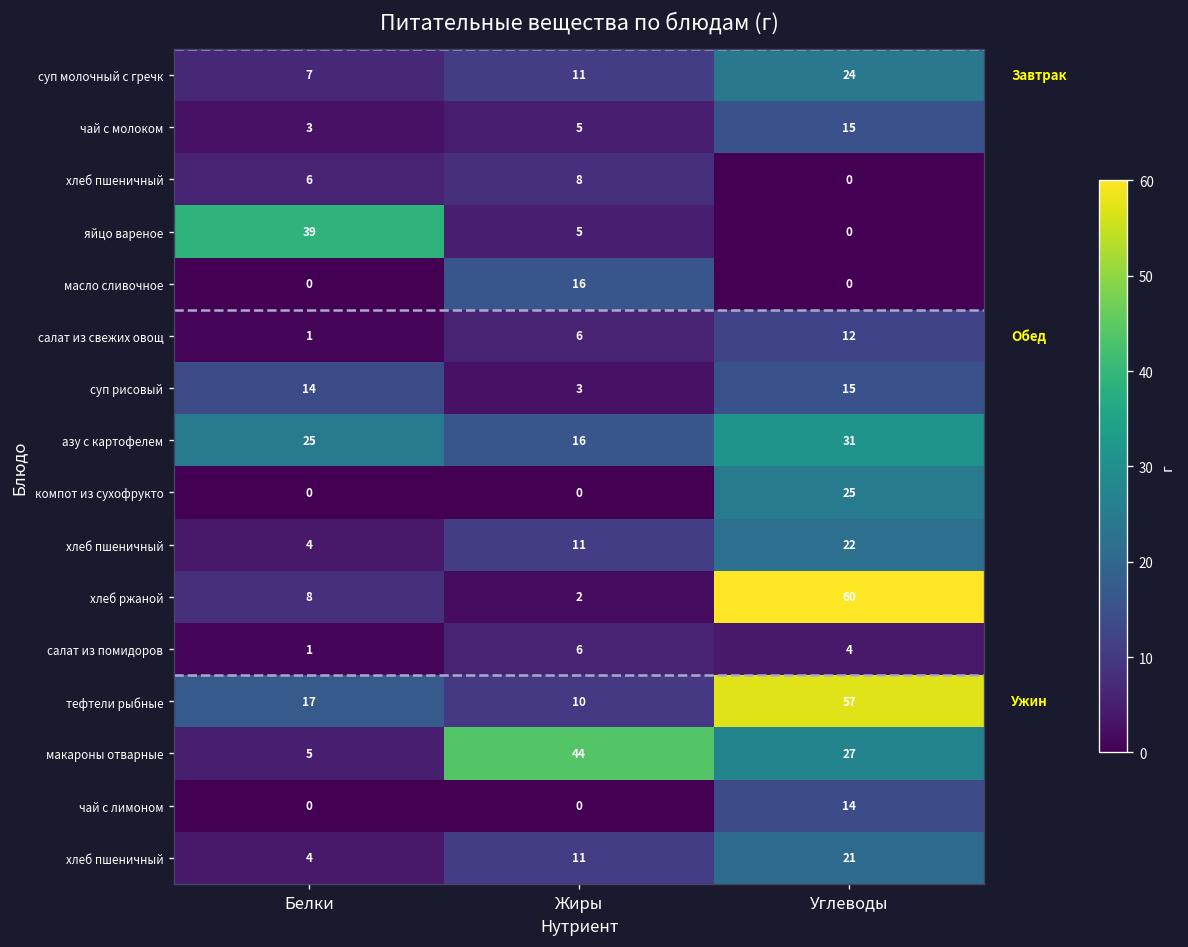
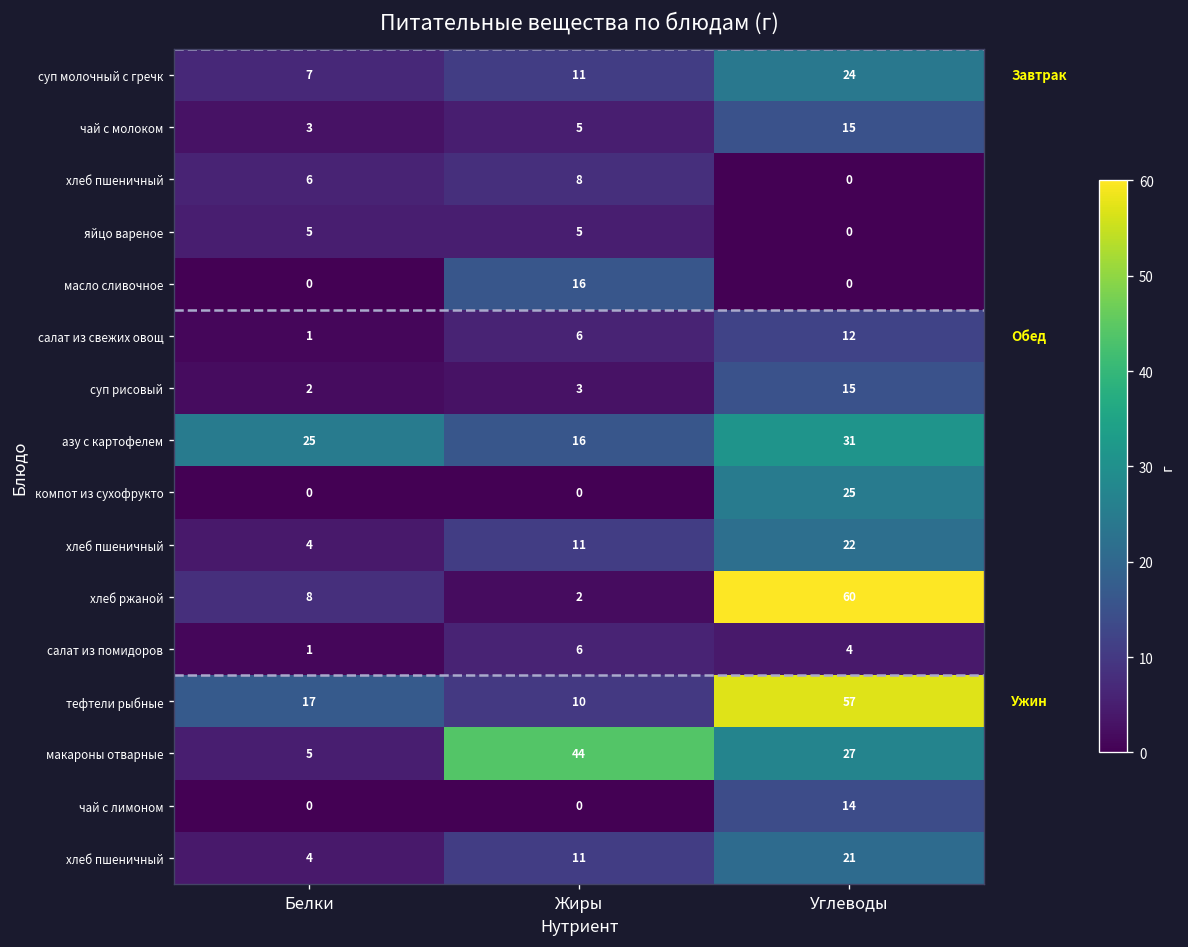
  {
    "суп молочный с гречк": {
      "Белки": 7,
      "Жиры": 11,
      "Углеводы": 24
    },
    "чай с молоком": {
      "Белки": 3,
      "Жиры": 5,
      "Углеводы": 15
    },
    "яйцо вареное": {
-     "Белки": 39,
+     "Белки": 5,
      "Жиры": 5,
      "Углеводы": 0
    },
    "масло сливочное": {
      "Белки": 0,
      "Жиры": 16,
      "Углеводы": 0
    },
    "салат из свежих овощ": {
      "Белки": 1,
      "Жиры": 6,
      "Углеводы": 12
    },
    "суп рисовый": {
-     "Белки": 14,
+     "Белки": 2,
      "Жиры": 3,
      "Углеводы": 15
    },
    "азу с картофелем": {
      "Белки": 25,
      "Жиры": 16,
      "Углеводы": 31
    },
    "компот из сухофрукто": {
      "Белки": 0,
      "Жиры": 0,
      "Углеводы": 25
    },
    "хлеб ржаной": {
      "Белки": 8,
      "Жиры": 2,
      "Углеводы": 60
    },
    "салат из помидоров": {
      "Белки": 1,
      "Жиры": 6,
      "Углеводы": 4
    },
    "тефтели рыбные": {
      "Белки": 17,
      "Жиры": 10,
      "Углеводы": 57
    },
    "макароны отварные": {
      "Белки": 5,
      "Жиры": 44,
      "Углеводы": 27
    },
    "чай с лимоном": {
      "Белки": 0,
      "Жиры": 0,
      "Углеводы": 14
    }
  }
